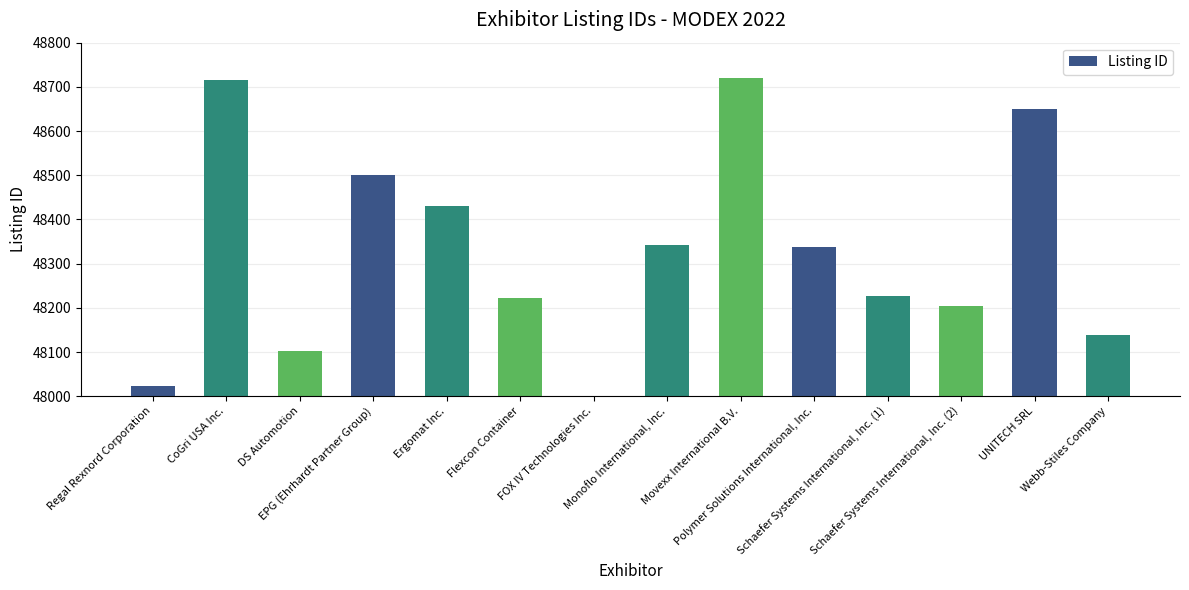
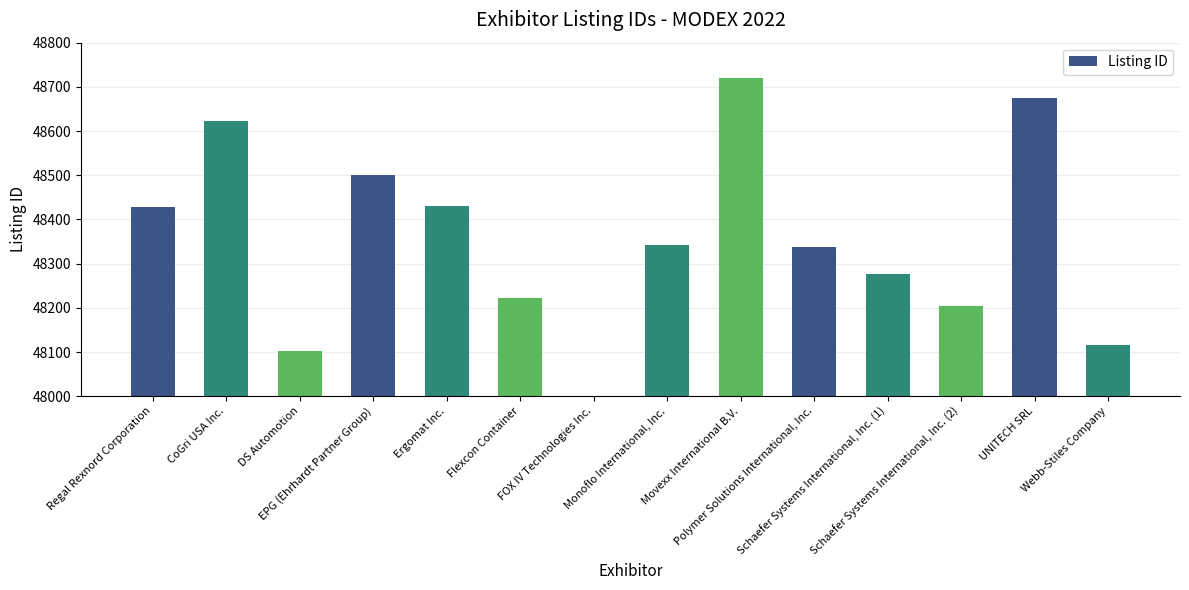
  {
-   "Regal Rexnord Corporation": 48020,
-   "CoGri USA Inc.": 48720,
+   "Regal Rexnord Corporation": 48430,
+   "CoGri USA Inc.": 48620,
    "DS Automotion": 48100,
    "EPG (Ehrhardt Partner Group)": 48500,
    "Ergomat Inc.": 48430,
    "Flexcon Container": 48220,
    "Monoflo International, Inc.": 48340,
    "Movexx International B.V.": 48720,
    "Polymer Solutions International, Inc.": 48340,
-   "Schaefer Systems International, Inc. (1)": 48230,
+   "Schaefer Systems International, Inc. (1)": 48280,
    "Schaefer Systems International, Inc. (2)": 48210,
-   "UNITECH SRL": 48650,
-   "Webb-Stiles Company": 48140
+   "UNITECH SRL": 48680,
+   "Webb-Stiles Company": 48120
  }
